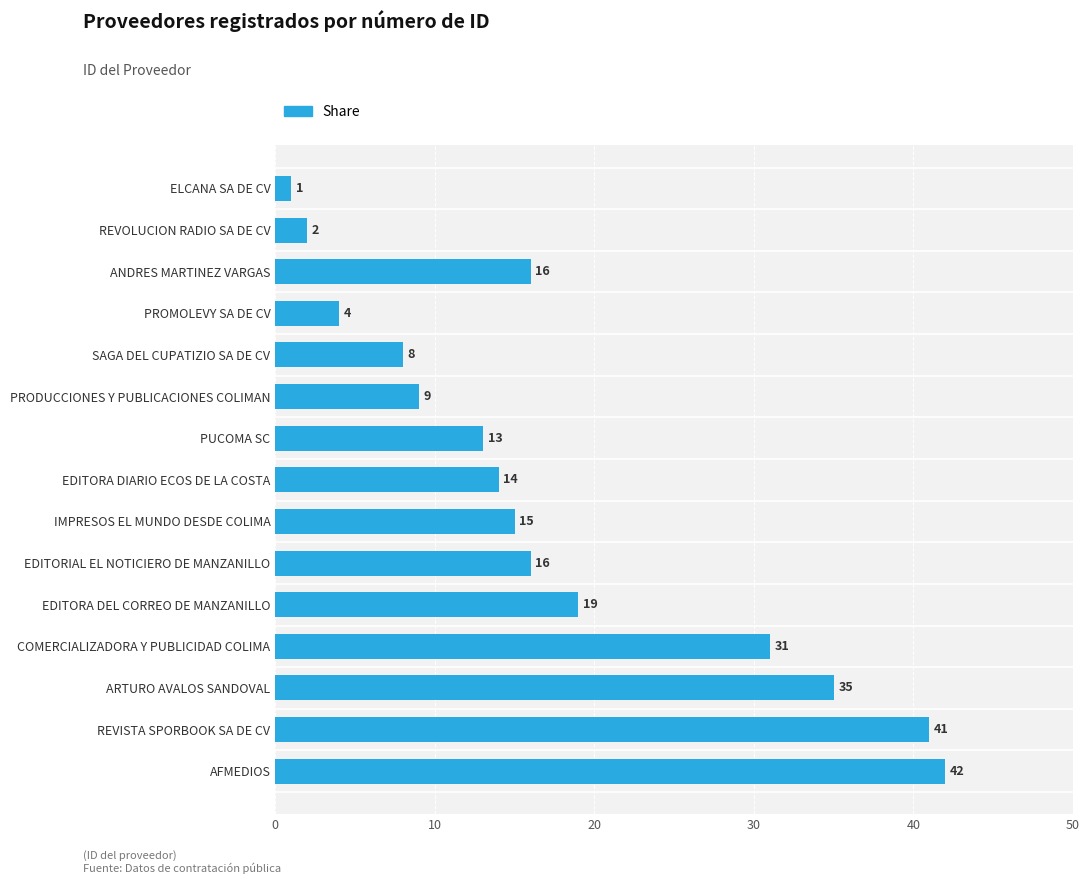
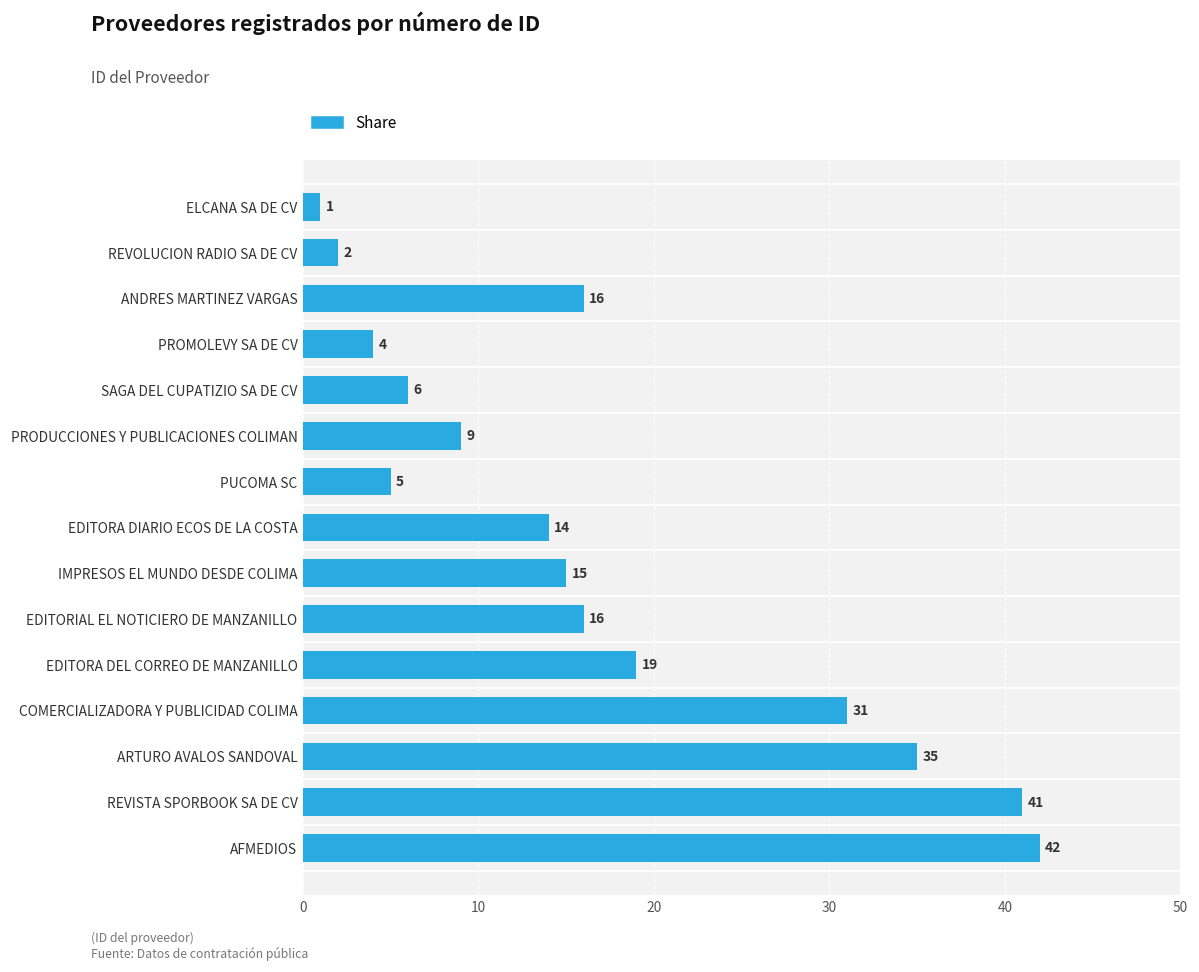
  {
    "ELCANA SA DE CV": 1,
    "REVOLUCION RADIO SA DE CV": 2,
    "ANDRES MARTINEZ VARGAS": 16,
    "PROMOLEVY SA DE CV": 4,
-   "SAGA DEL CUPATIZIO SA DE CV": 8,
+   "SAGA DEL CUPATIZIO SA DE CV": 6,
    "PRODUCCIONES Y PUBLICACIONES COLIMAN": 9,
-   "PUCOMA SC": 13,
+   "PUCOMA SC": 5,
    "EDITORA DIARIO ECOS DE LA COSTA": 14,
    "IMPRESOS EL MUNDO DESDE COLIMA": 15,
    "EDITORIAL EL NOTICIERO DE MANZANILLO": 16,
    "EDITORA DEL CORREO DE MANZANILLO": 19,
    "COMERCIALIZADORA Y PUBLICIDAD COLIMA": 31,
    "ARTURO AVALOS SANDOVAL": 35,
    "REVISTA SPORBOOK SA DE CV": 41,
    "AFMEDIOS": 42
  }
